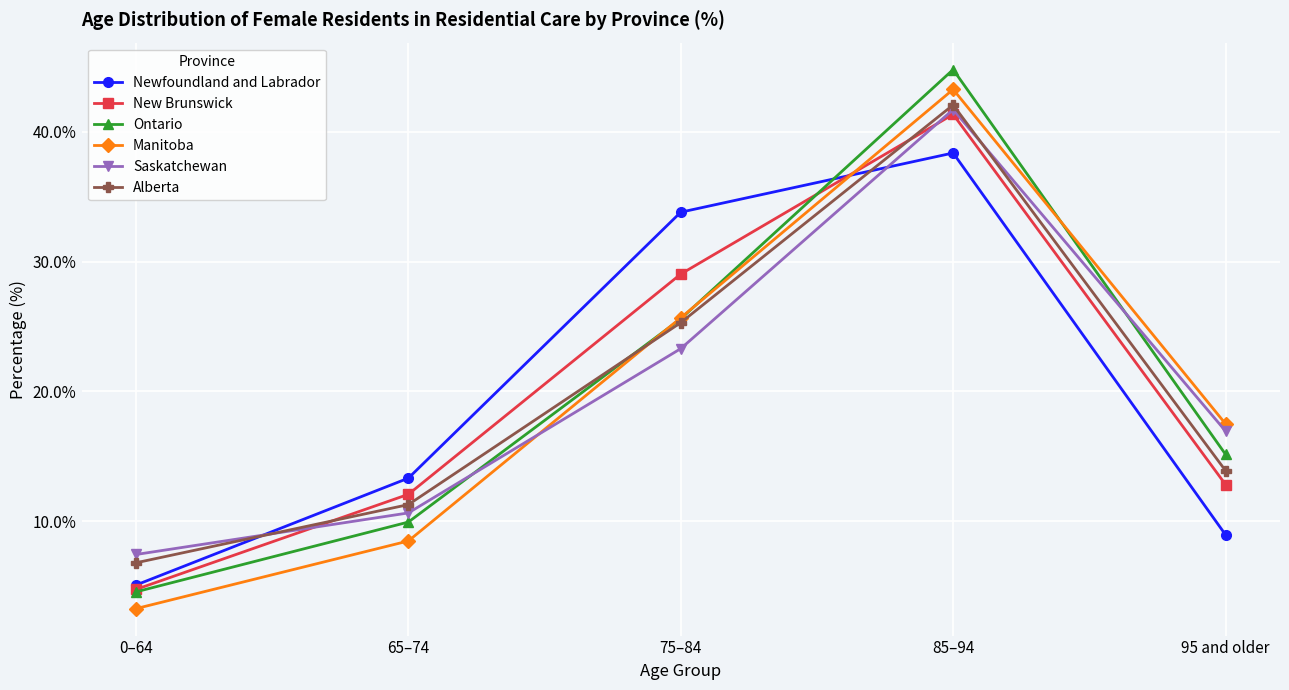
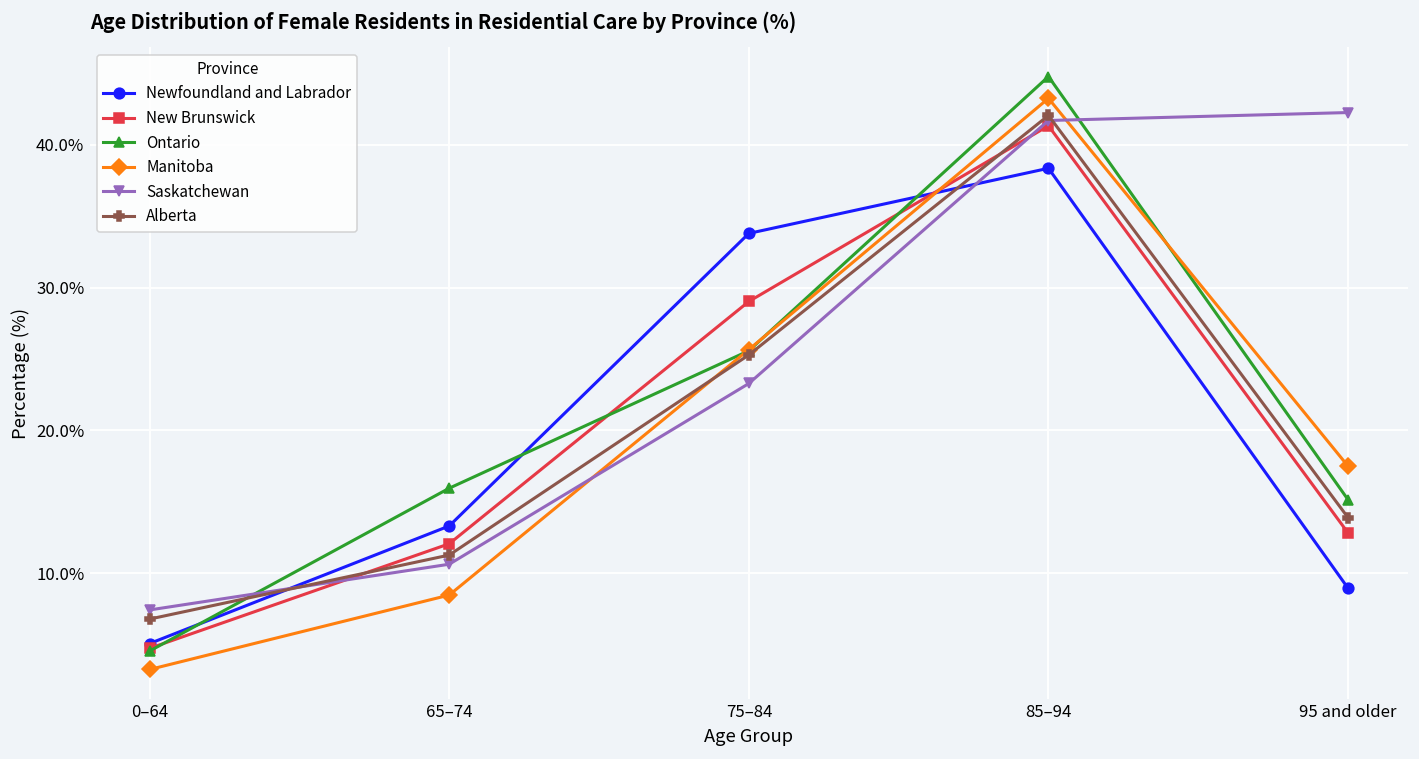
  {
    "Newfoundland and Labrador": {
      "0–64": "5.1%",
      "65–74": "13.3%",
      "75–84": "33.8%",
      "85–94": "38.4%",
      "95 and older": "8.9%"
    },
    "New Brunswick": {
      "65–74": "12.1%",
      "75–84": "29.0%",
      "85–94": "41.3%",
      "95 and older": "12.8%"
    },
    "Ontario": {
-     "65–74": "9.9%",
+     "65–74": "16.0%",
      "85–94": "44.8%",
      "95 and older": "15.1%"
    },
    "Manitoba": {
      "0–64": "3.3%",
      "65–74": "8.5%",
      "85–94": "43.3%",
      "95 and older": "17.5%"
    },
    "Saskatchewan": {
      "0–64": "7.4%",
      "65–74": "10.6%",
      "75–84": "23.3%",
      "85–94": "41.7%",
-     "95 and older": "16.9%"
+     "95 and older": "42.3%"
    },
    "Alberta": {
      "0–64": "6.8%",
      "65–74": "11.3%",
      "75–84": "25.3%",
      "85–94": "42.1%",
      "95 and older": "13.9%"
    }
  }
